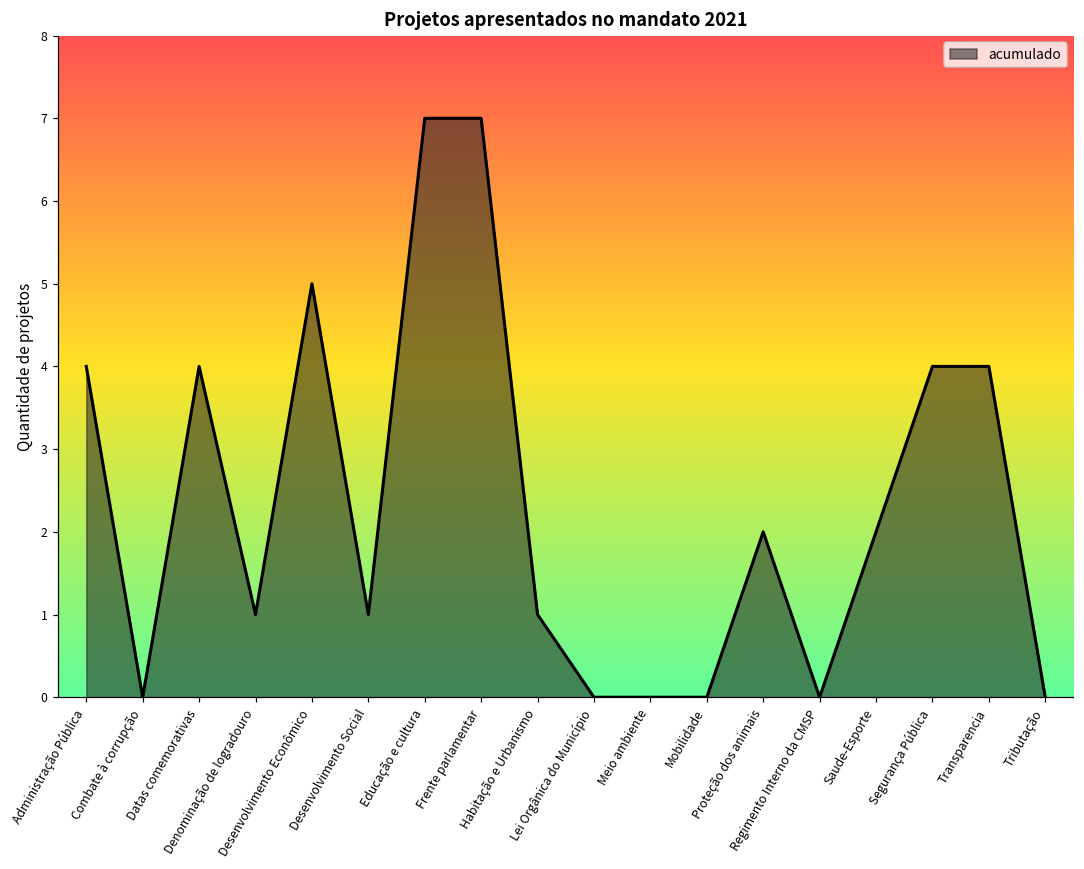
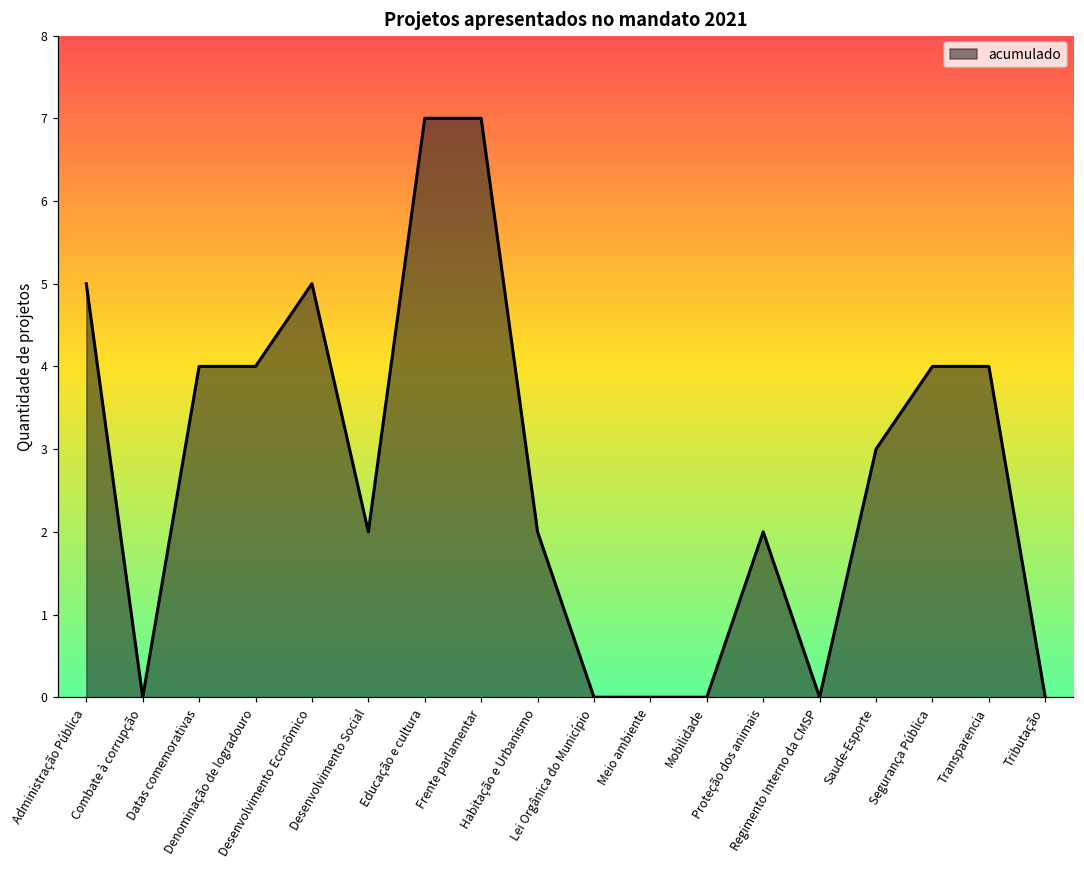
  {
-   "Administração Pública": 4,
+   "Administração Pública": 5,
    "Combate à corrupção": 0,
    "Datas comemorativas": 4,
-   "Denominação de logradouro": 1,
+   "Denominação de logradouro": 4,
    "Desenvolvimento Econômico": 5,
-   "Desenvolvimento Social": 1,
+   "Desenvolvimento Social": 2,
    "Educação e cultura": 7,
    "Frente parlamentar": 7,
-   "Habitação e Urbanismo": 1,
+   "Habitação e Urbanismo": 2,
    "Lei Orgânica do Município": 0,
    "Meio ambiente": 0,
    "Mobilidade": 0,
    "Proteção dos animais": 2,
    "Regimento Interno da CMSP": 0,
-   "Saude-Esporte": 2,
+   "Saude-Esporte": 3,
    "Segurança Pública": 4,
    "Transparencia": 4,
    "Tributação": 0
  }
